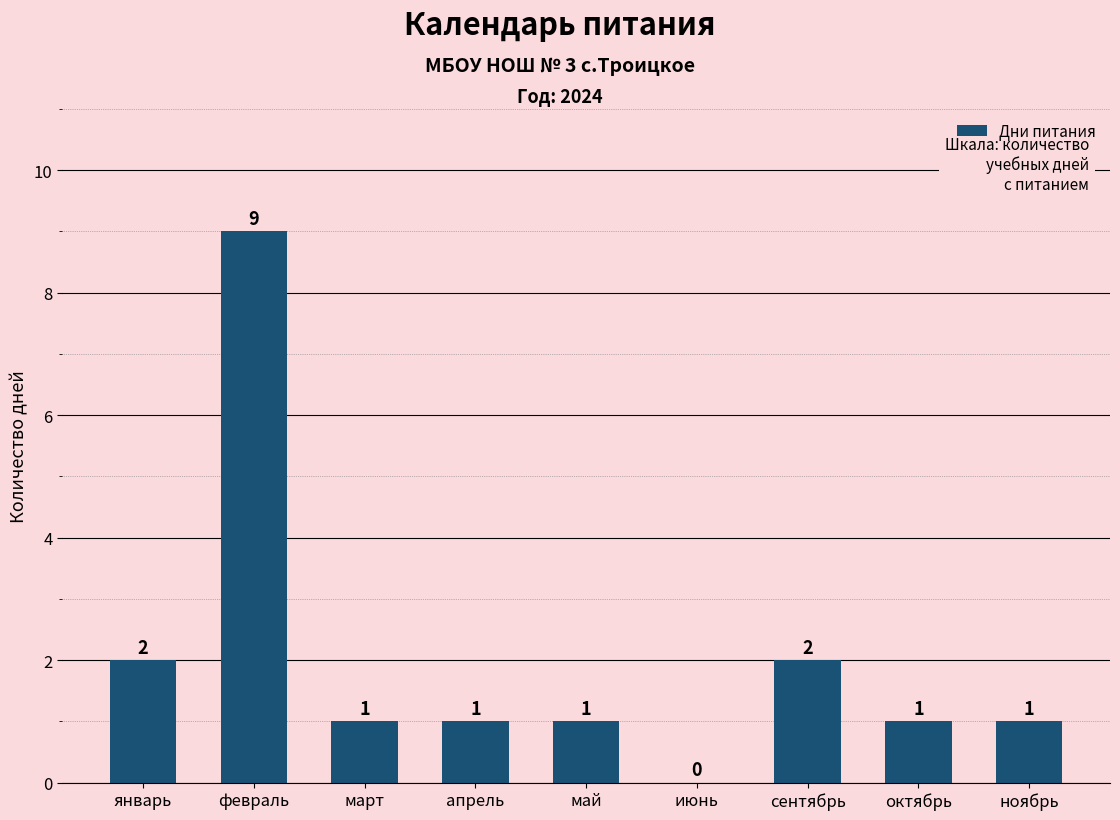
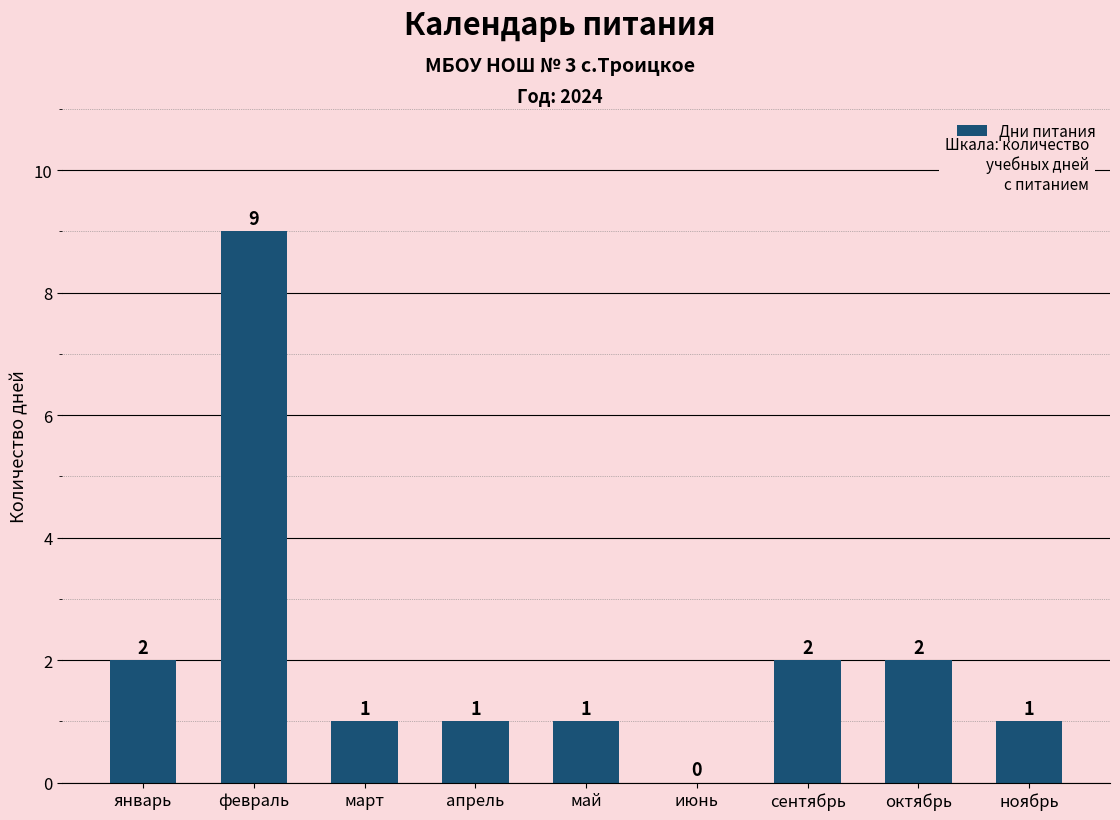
  {
    "январь": 2,
    "февраль": 9,
    "март": 1,
    "апрель": 1,
    "май": 1,
    "июнь": 0,
    "сентябрь": 2,
-   "октябрь": 1,
+   "октябрь": 2,
    "ноябрь": 1
  }
